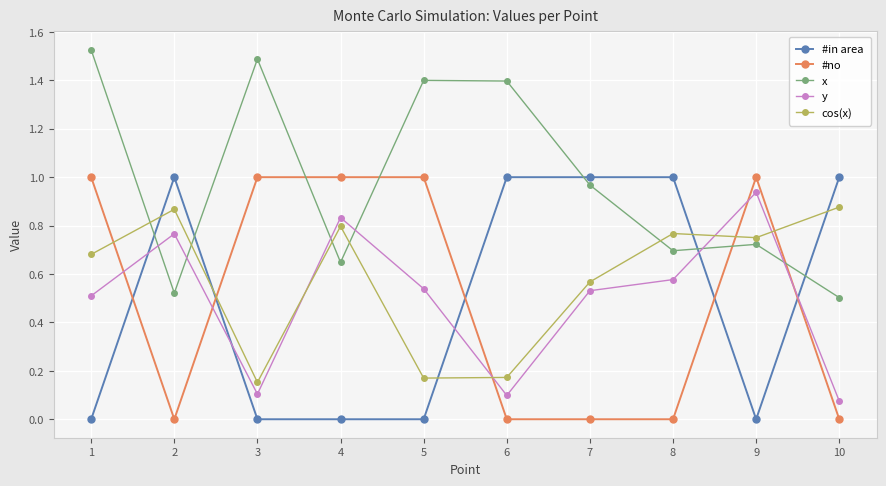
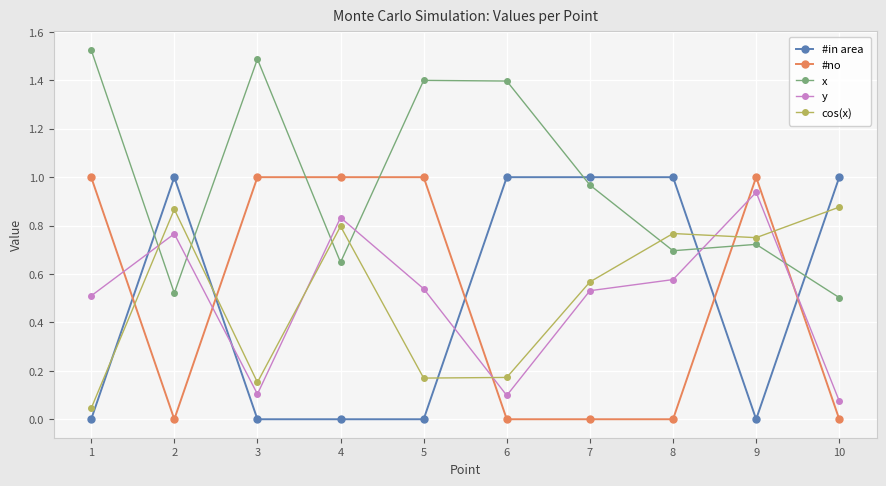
  {
    "#in area": {
      "1": 0.00,
      "2": 1.00,
      "3": 0.00,
      "4": 0.00,
      "5": 0.00,
      "6": 1.00,
      "7": 1.00,
      "8": 1.00,
      "9": 0.00,
      "10": 1.00
    },
    "#no": {
      "1": 1.00,
      "2": 0.00,
      "3": 1.00,
      "4": 1.00,
      "5": 1.00,
      "6": 0.00,
      "7": 0.00,
      "8": 0.00,
      "9": 1.00,
      "10": 0.00
    },
    "x": {
      "1": 1.53,
      "2": 0.52,
      "3": 1.49,
      "4": 0.65,
      "5": 1.40,
      "6": 1.40,
      "7": 0.97,
      "8": 0.70,
      "9": 0.72,
      "10": 0.50
    },
    "y": {
      "1": 0.51,
      "2": 0.77,
      "3": 0.10,
      "4": 0.83,
      "5": 0.54,
      "6": 0.10,
      "7": 0.53,
      "8": 0.58,
      "9": 0.94,
      "10": 0.08
    },
    "cos(x)": {
-     "1": 0.68,
+     "1": 0.05,
      "2": 0.87,
      "3": 0.15,
      "4": 0.80,
      "5": 0.17,
      "6": 0.17,
      "7": 0.57,
      "8": 0.77,
      "9": 0.75,
      "10": 0.88
    }
  }
